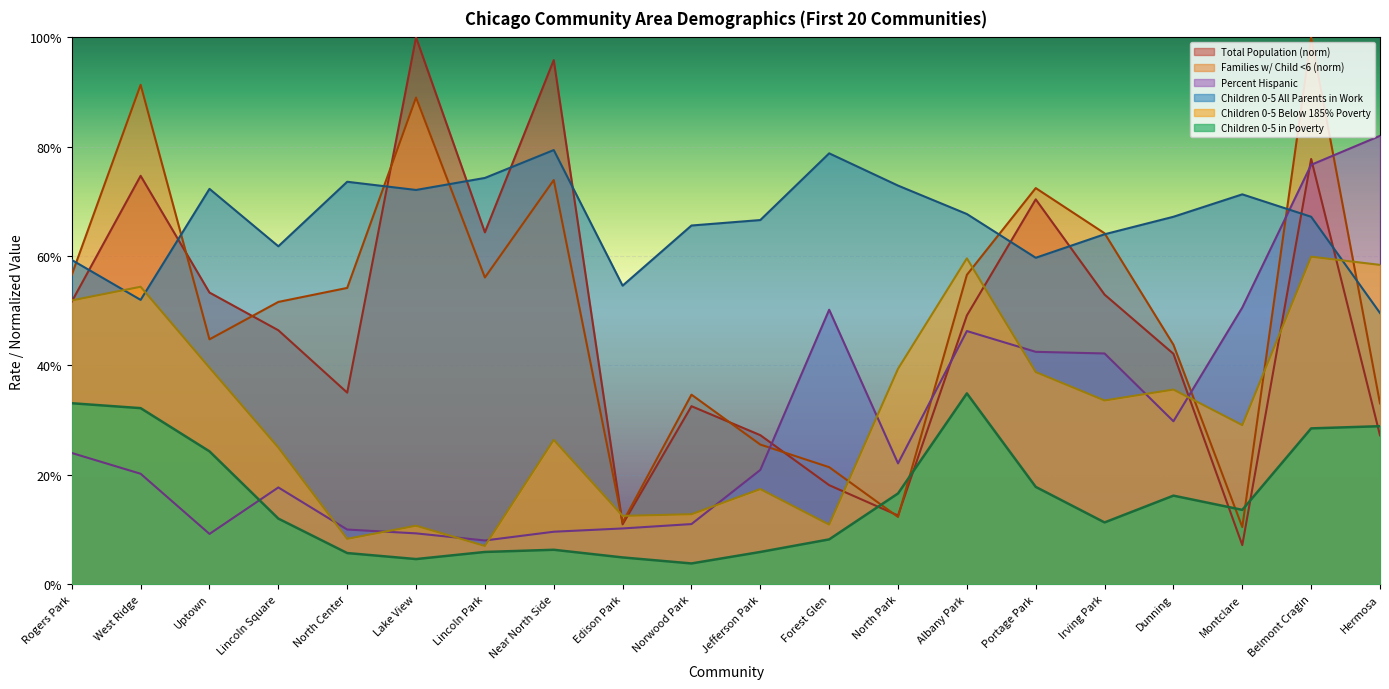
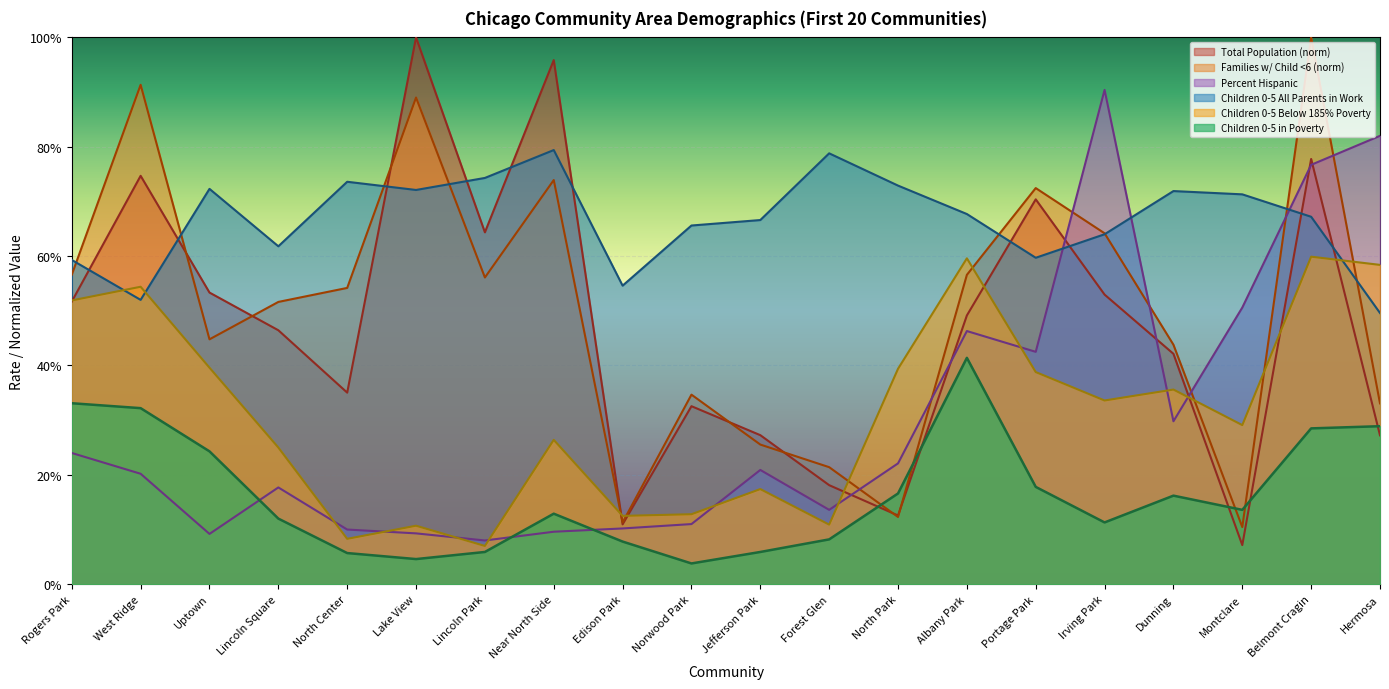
  {
    "Percent Hispanic": {
      "Rogers Park": "24%",
      "West Ridge": "20%",
      "Uptown": "9%",
      "Lincoln Square": "18%",
      "North Center": "10%",
      "Lake View": "9%",
      "Lincoln Park": "8%",
      "Near North Side": "10%",
      "Edison Park": "10%",
      "Norwood Park": "11%",
      "Jefferson Park": "21%",
-     "Forest Glen": "50%",
+     "Forest Glen": "14%",
      "North Park": "22%",
      "Albany Park": "46%",
      "Portage Park": "43%",
-     "Irving Park": "42%",
+     "Irving Park": "90%",
      "Dunning": "30%",
      "Montclare": "51%",
      "Belmont Cragin": "77%",
      "Hermosa": "82%"
    },
    "Children 0-5 All Parents in Work": {
      "Rogers Park": "59%",
      "West Ridge": "52%",
      "Uptown": "72%",
      "Lincoln Square": "62%",
      "North Center": "74%",
      "Lake View": "72%",
      "Lincoln Park": "74%",
      "Near North Side": "79%",
      "Edison Park": "55%",
      "Norwood Park": "66%",
      "Jefferson Park": "67%",
      "Forest Glen": "79%",
      "North Park": "73%",
      "Albany Park": "68%",
      "Portage Park": "60%",
-     "Dunning": "67%",
+     "Dunning": "72%",
      "Montclare": "71%",
      "Belmont Cragin": "67%",
      "Hermosa": "50%"
    },
    "Children 0-5 in Poverty": {
      "Rogers Park": "33%",
      "West Ridge": "32%",
      "Uptown": "24%",
      "Lincoln Square": "12%",
      "North Center": "6%",
      "Lake View": "5%",
      "Lincoln Park": "6%",
-     "Near North Side": "6%",
-     "Edison Park": "5%",
+     "Near North Side": "13%",
+     "Edison Park": "8%",
      "Norwood Park": "4%",
      "Jefferson Park": "6%",
      "Forest Glen": "8%",
      "North Park": "17%",
-     "Albany Park": "35%",
+     "Albany Park": "41%",
      "Portage Park": "18%",
      "Irving Park": "11%",
      "Dunning": "16%",
      "Montclare": "14%",
      "Belmont Cragin": "28%",
      "Hermosa": "29%"
    }
  }
